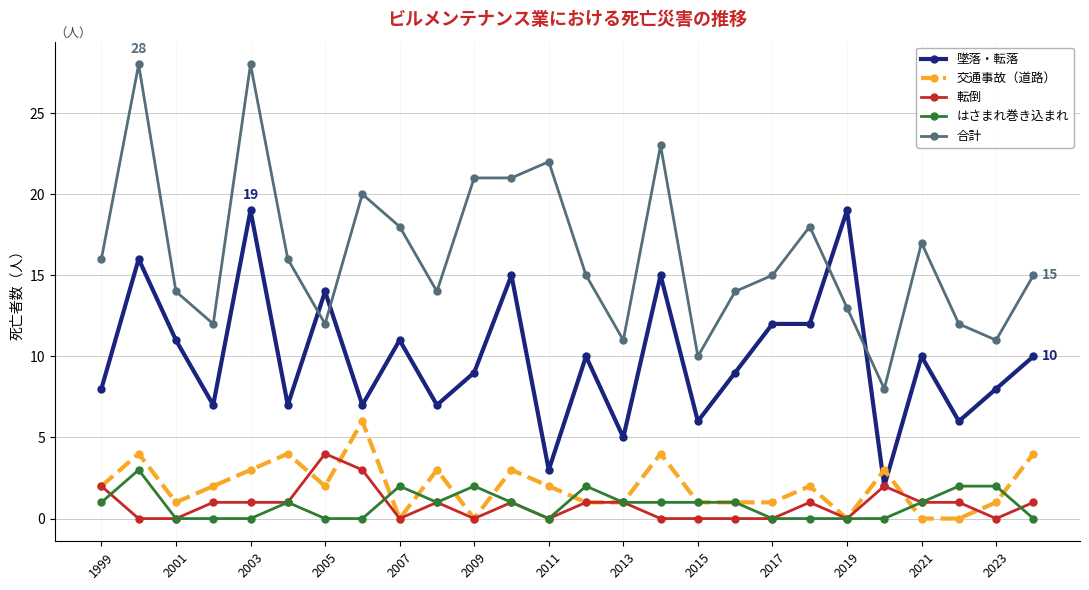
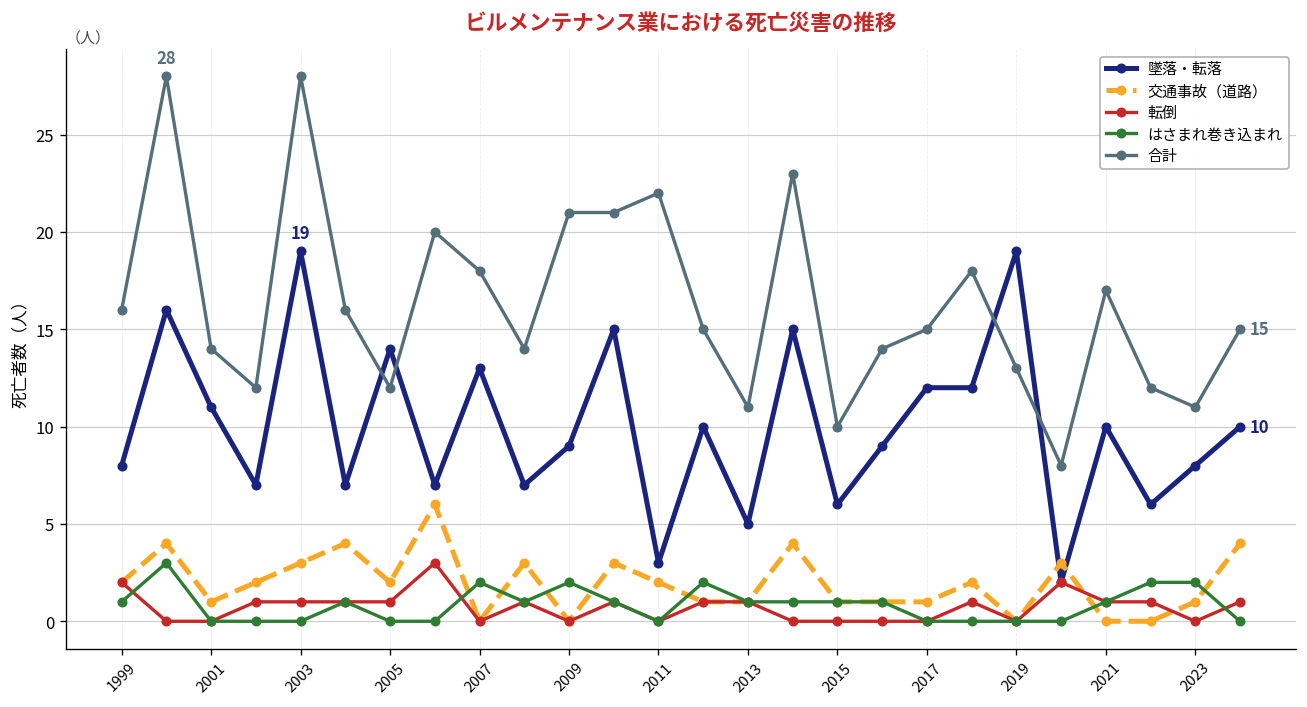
  {
    "墜落・転落": {
      "1999": 8,
      "2001": 11,
      "2005": 14,
-     "2007": 11,
+     "2007": 13,
      "2009": 9,
      "2011": 3,
      "2013": 5,
      "2015": 6,
      "2017": 12,
      "2019": 19,
      "2021": 10,
      "2023": 8
    },
    "交通事故（道路）": {
      "2001": 1,
      "2003": 3,
      "2005": 2,
      "2011": 2,
      "2017": 1,
      "2021": 0,
      "2023": 1
    },
    "転倒": {
      "2003": 1,
-     "2005": 4,
+     "2005": 1,
      "2015": 0,
      "2023": 0
    },
    "はさまれ巻き込まれ": {
      "1999": 1,
      "2003": 0,
      "2005": 0,
      "2007": 2,
      "2009": 2,
      "2023": 2
    },
    "合計": {
      "1999": 16,
      "2001": 14,
      "2003": 28,
      "2005": 12,
      "2007": 18,
      "2009": 21,
      "2011": 22,
      "2013": 11,
      "2015": 10,
      "2017": 15,
      "2019": 13,
      "2021": 17,
      "2023": 11
    }
  }
